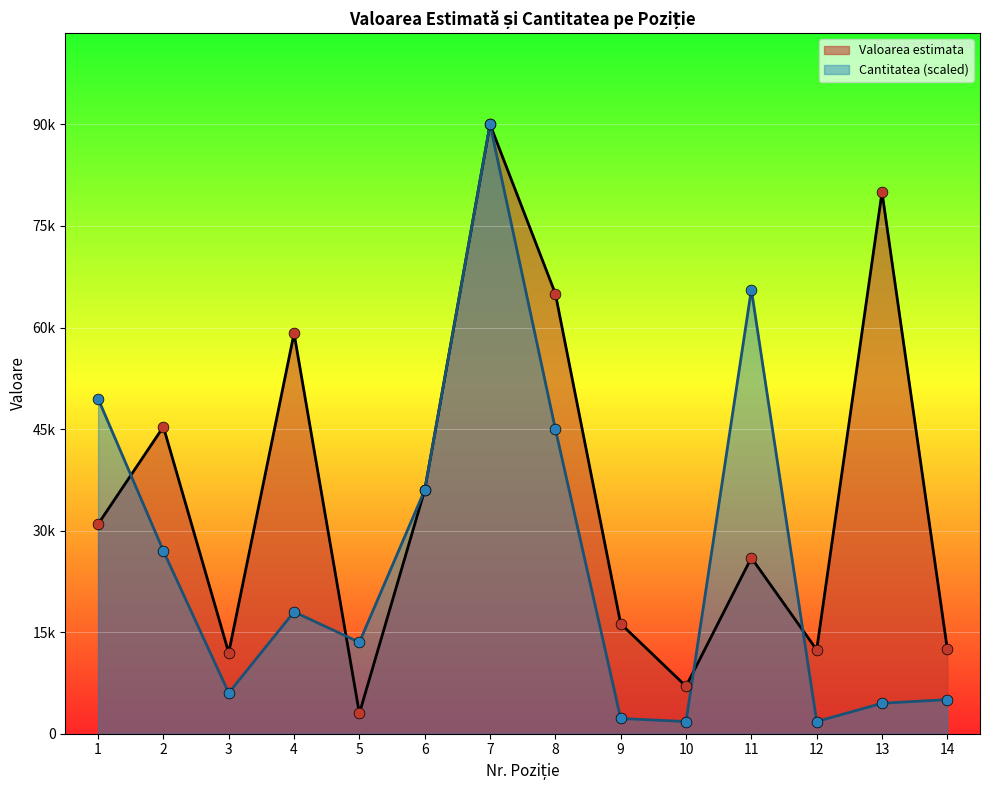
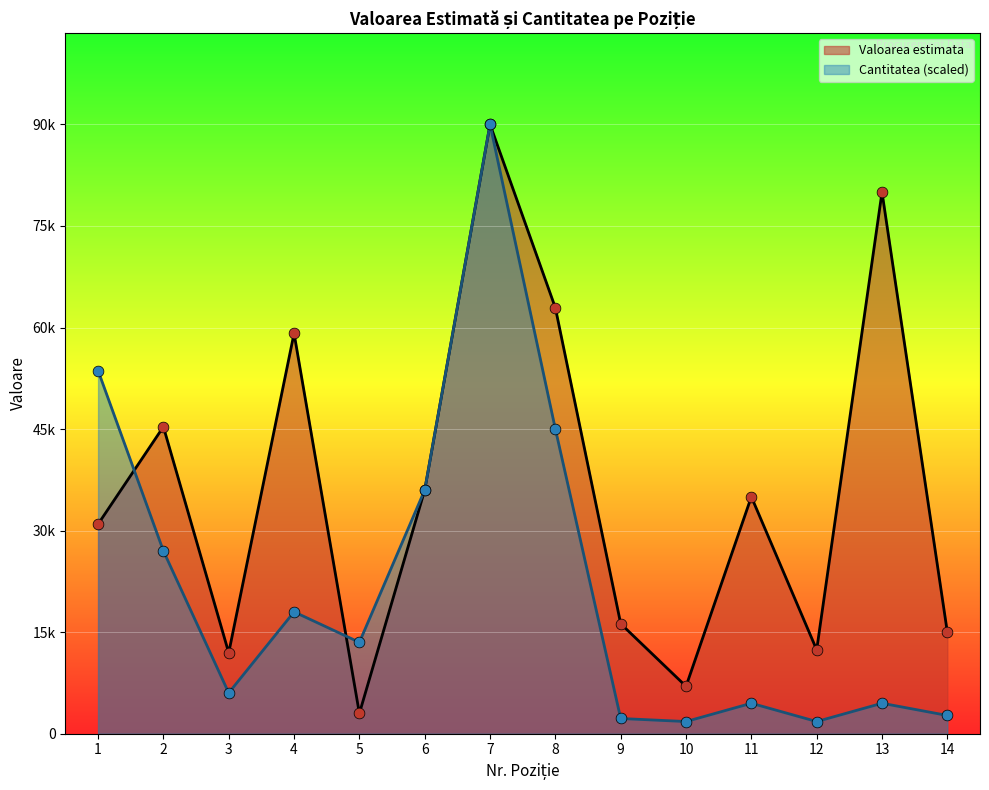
  {
    "Valoarea estimata": {
      "1": 31000,
      "2": 45000,
      "3": 12000,
      "4": 59000,
      "5": 3000,
-     "8": 65000,
+     "8": 63000,
      "9": 16000,
      "10": 7000,
-     "11": 26000,
+     "11": 35000,
      "12": 12000,
      "13": 80000,
-     "14": 12000
+     "14": 15000
    },
    "Cantitatea (scaled)": {
-     "1": 50000,
+     "1": 54000,
      "2": 27000,
      "3": 6000,
      "4": 18000,
      "5": 14000,
      "8": 45000,
      "9": 2000,
      "10": 2000,
-     "11": 66000,
+     "11": 5000,
      "12": 2000,
      "13": 5000,
-     "14": 5000
+     "14": 3000
    }
  }
